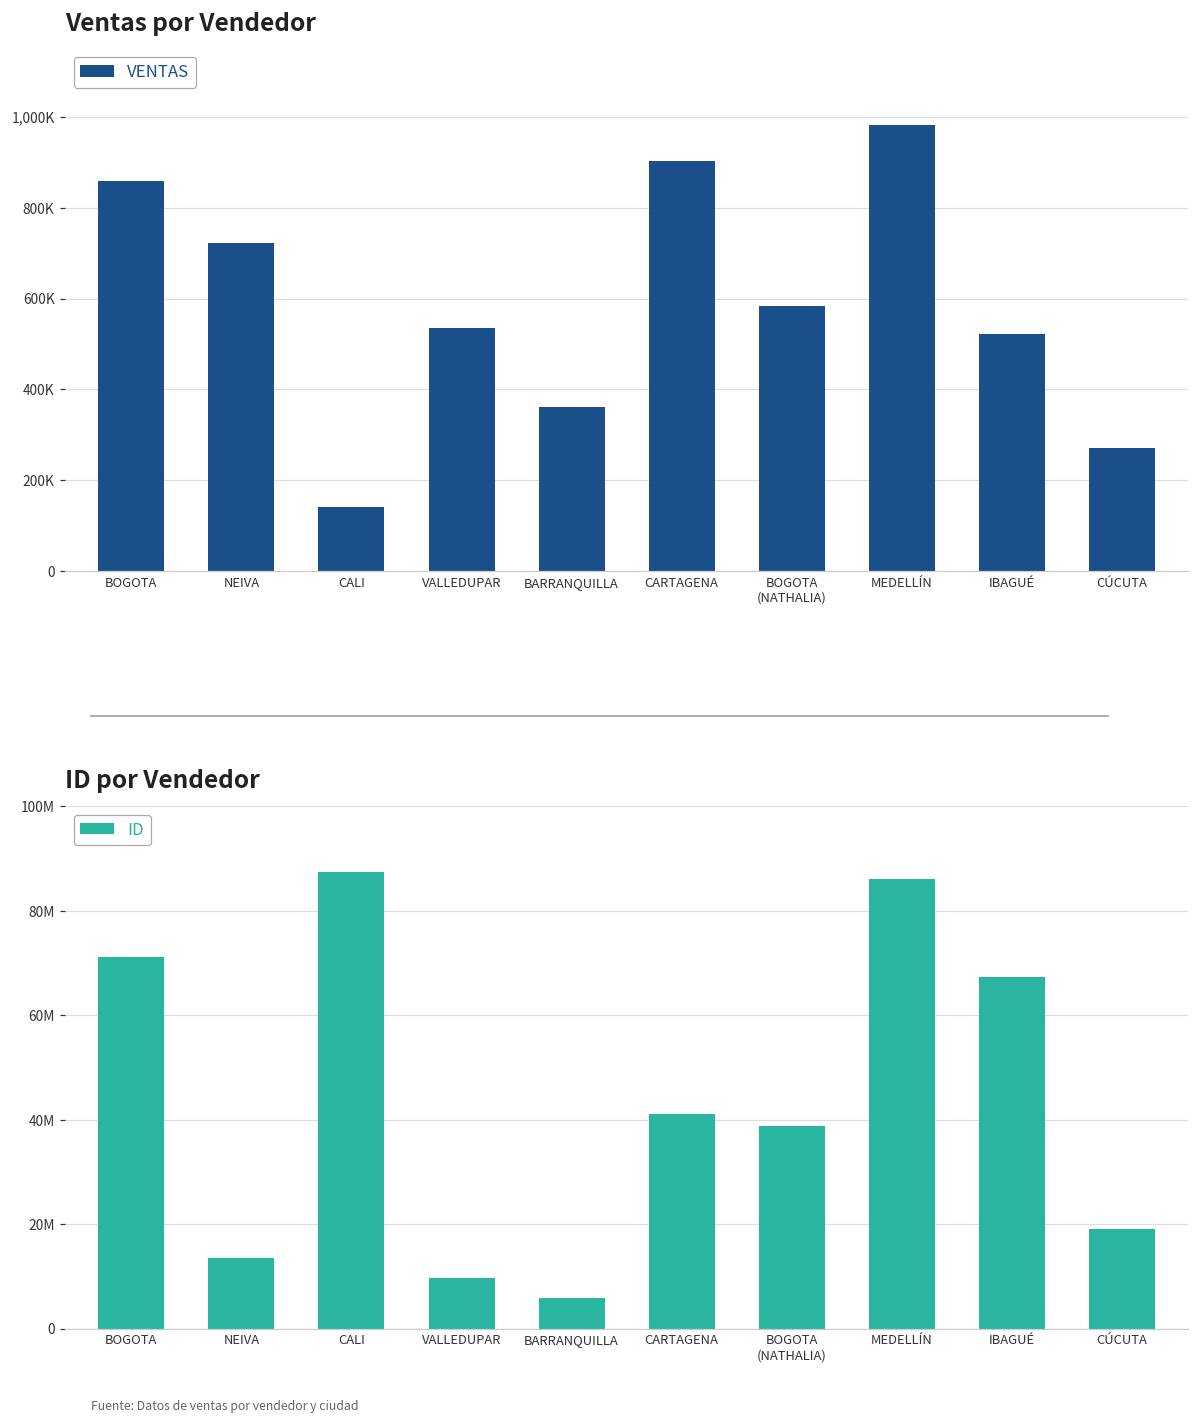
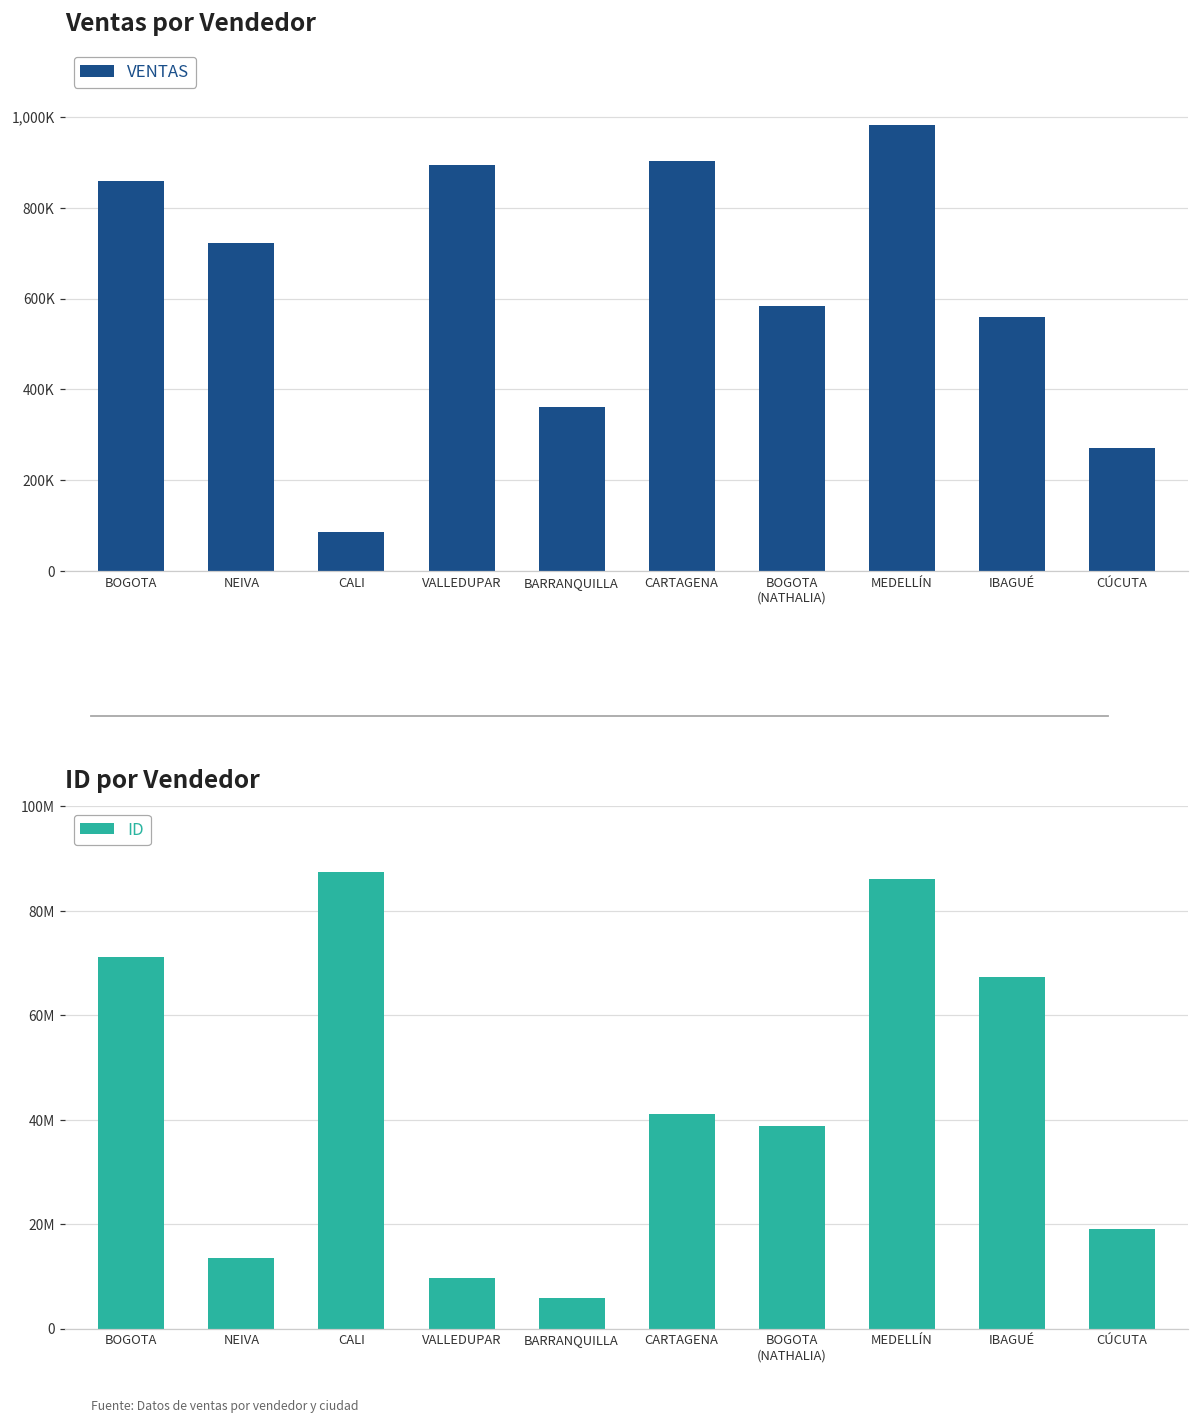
  {
    "Ventas por Vendedor": {
      "BOGOTA": "860,000",
      "NEIVA": "720,000",
-     "CALI": "140,000",
-     "VALLEDUPAR": "540,000",
+     "CALI": "90,000",
+     "VALLEDUPAR": "890,000",
      "BARRANQUILLA": "360,000",
      "CARTAGENA": "900,000",
      "BOGOTA (NATHALIA)": "580,000",
      "MEDELLÍN": "980,000",
-     "IBAGUÉ": "520,000",
+     "IBAGUÉ": "560,000",
      "CÚCUTA": "270,000"
    },
    "ID por Vendedor": {
      "BOGOTA": "71000000",
      "NEIVA": "13000000",
      "CALI": "87000000",
      "VALLEDUPAR": "10000000",
      "BARRANQUILLA": "6000000",
      "CARTAGENA": "41000000",
      "BOGOTA (NATHALIA)": "39000000",
      "MEDELLÍN": "86000000",
      "IBAGUÉ": "67000000",
      "CÚCUTA": "19000000"
    }
  }
